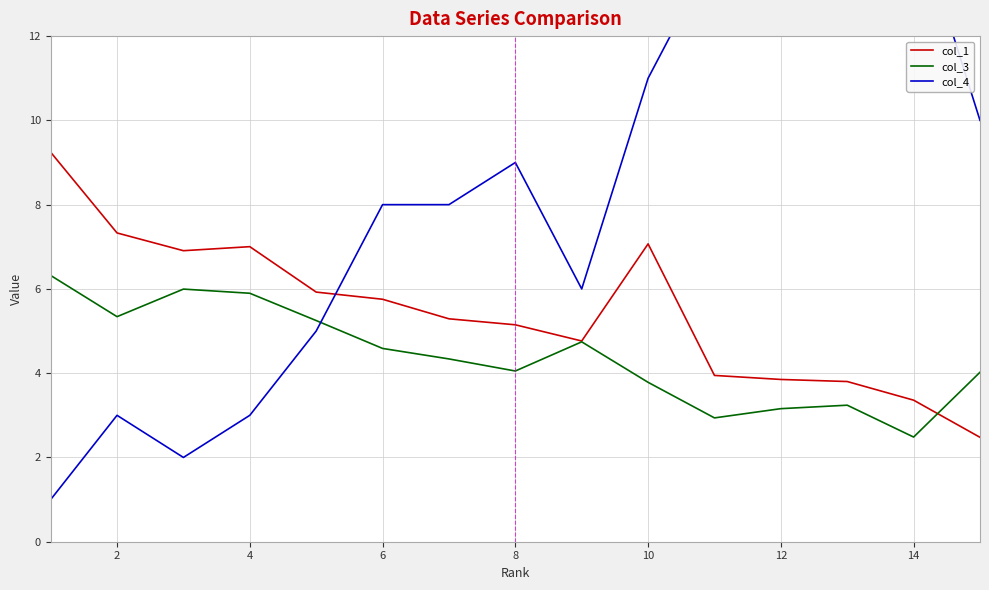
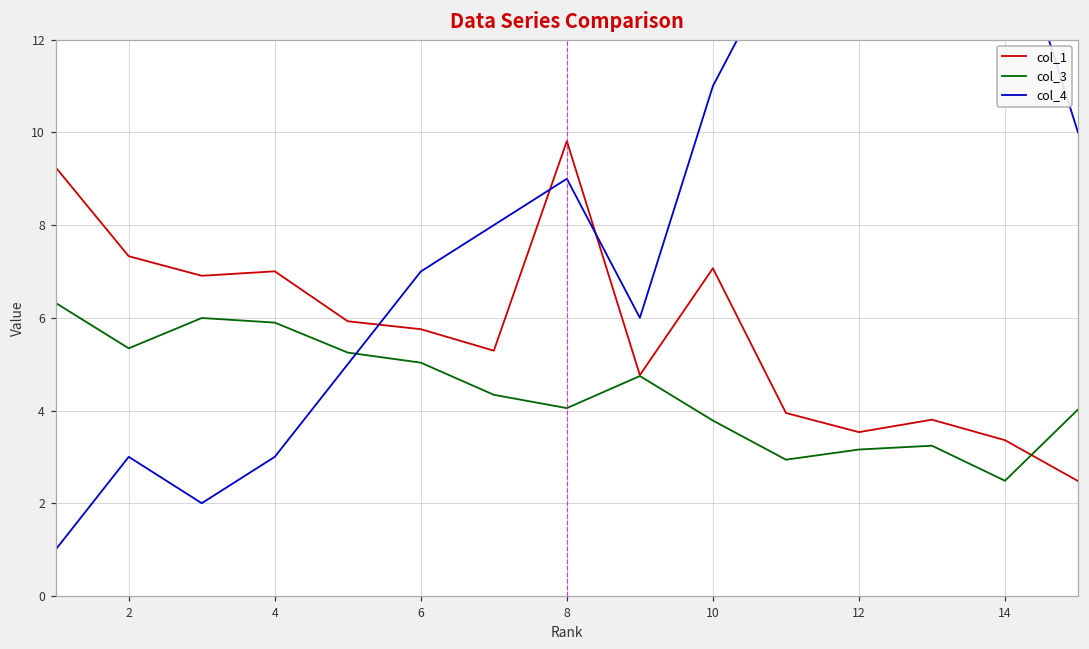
  {
    "col_1": {
      "2": 7.3,
      "4": 7.0,
      "6": 5.8,
-     "8": 5.1,
+     "8": 9.8,
      "10": 7.1,
-     "12": 3.9,
+     "12": 3.5,
      "14": 3.4
    },
    "col_3": {
      "2": 5.3,
      "4": 5.9,
-     "6": 4.6,
+     "6": 5.0,
      "8": 4.1,
      "10": 3.8,
      "12": 3.2,
      "14": 2.5
    },
    "col_4": {
      "2": 3,
      "4": 3,
-     "6": 8,
+     "6": 7,
      "8": 9,
      "10": 11
    }
  }
